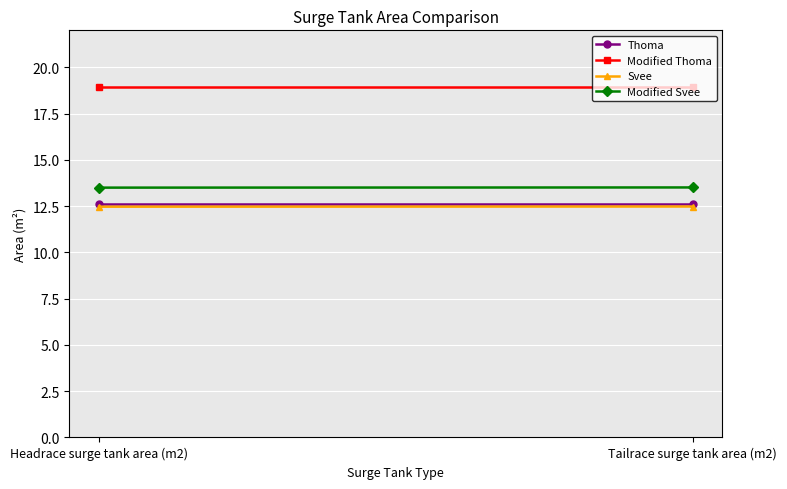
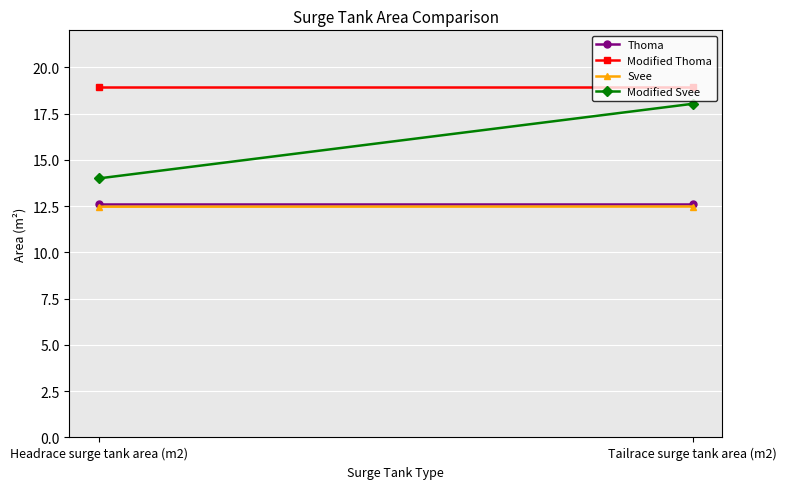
  {
    "Thoma": {
      "Headrace surge tank area (m2)": 12.6,
      "Tailrace surge tank area (m2)": 12.6
    },
    "Modified Thoma": {
      "Headrace surge tank area (m2)": 19.0
    },
    "Svee": {
      "Headrace surge tank area (m2)": 12.5,
      "Tailrace surge tank area (m2)": 12.5
    },
    "Modified Svee": {
-     "Headrace surge tank area (m2)": 13.5,
-     "Tailrace surge tank area (m2)": 13.5
+     "Headrace surge tank area (m2)": 14.0,
+     "Tailrace surge tank area (m2)": 18.0
    }
  }
